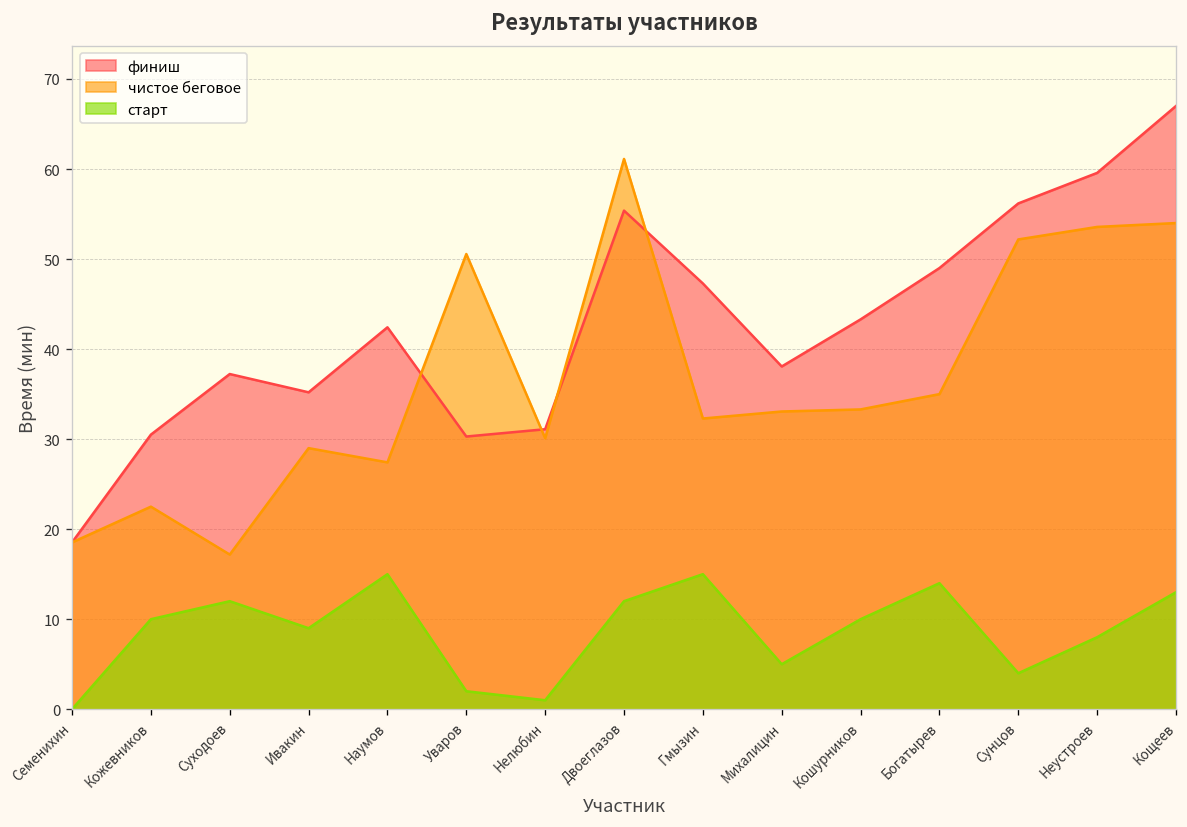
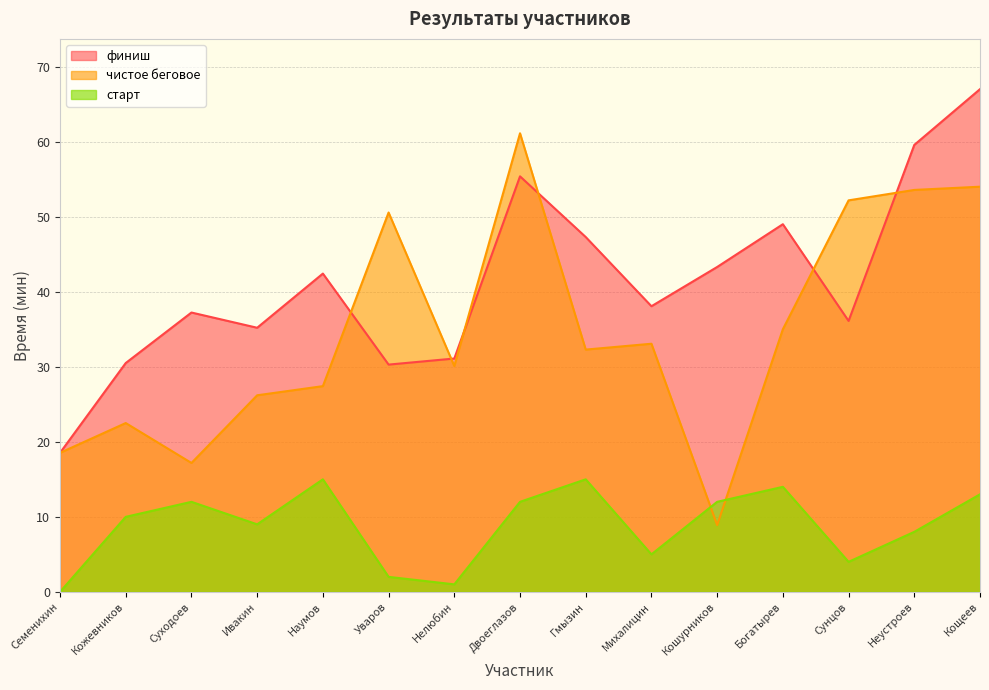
  {
    "финиш": {
      "Кожевников": 31,
      "Суходоев": 37,
      "Ивакин": 35,
      "Наумов": 42,
      "Уваров": 30,
      "Нелюбин": 31,
      "Двоеглазов": 55,
      "Гмызин": 47,
      "Михалицин": 38,
      "Кошурников": 43,
      "Богатырев": 49,
-     "Сунцов": 56,
+     "Сунцов": 36,
      "Неустроев": 60,
      "Кощеев": 67
    },
    "чистое беговое": {
      "Кожевников": 23,
      "Суходоев": 17,
-     "Ивакин": 29,
+     "Ивакин": 26,
      "Наумов": 27,
      "Уваров": 51,
      "Нелюбин": 30,
      "Двоеглазов": 61,
      "Гмызин": 32,
      "Михалицин": 33,
-     "Кошурников": 33,
+     "Кошурников": 9,
      "Богатырев": 35,
      "Сунцов": 52,
      "Неустроев": 54,
      "Кощеев": 54
    },
    "старт": {
      "Семенихин": 0,
      "Кожевников": 10,
      "Суходоев": 12,
      "Ивакин": 9,
      "Наумов": 15,
      "Уваров": 2,
      "Нелюбин": 1,
      "Двоеглазов": 12,
      "Гмызин": 15,
      "Михалицин": 5,
-     "Кошурников": 10,
+     "Кошурников": 12,
      "Богатырев": 14,
      "Сунцов": 4,
      "Неустроев": 8,
      "Кощеев": 13
    }
  }
